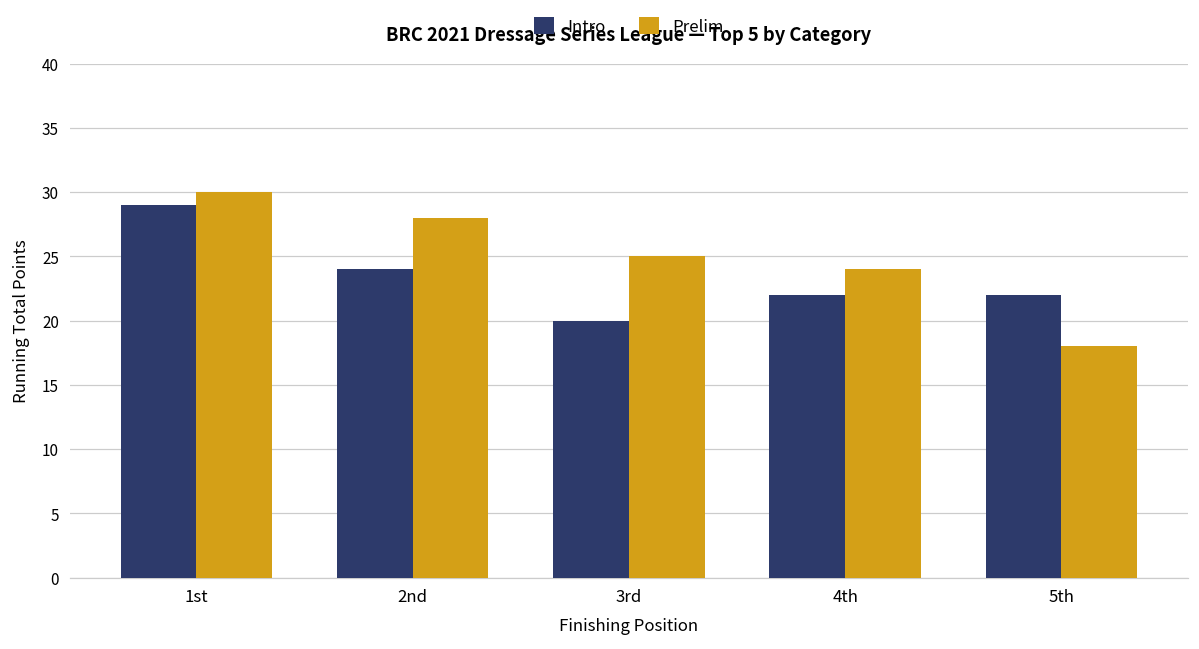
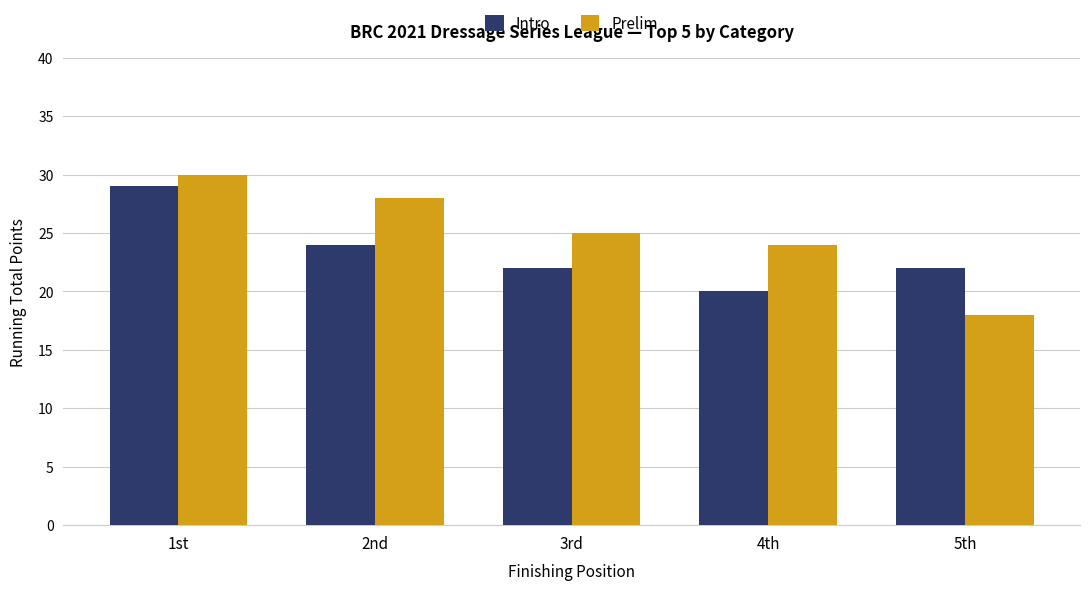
  {
    "Intro": {
      "1st": 29,
      "2nd": 24,
-     "3rd": 20,
-     "4th": 22,
+     "3rd": 22,
+     "4th": 20,
      "5th": 22
    },
    "Prelim": {
      "1st": 30,
      "2nd": 28,
      "3rd": 25,
      "4th": 24,
      "5th": 18
    }
  }
